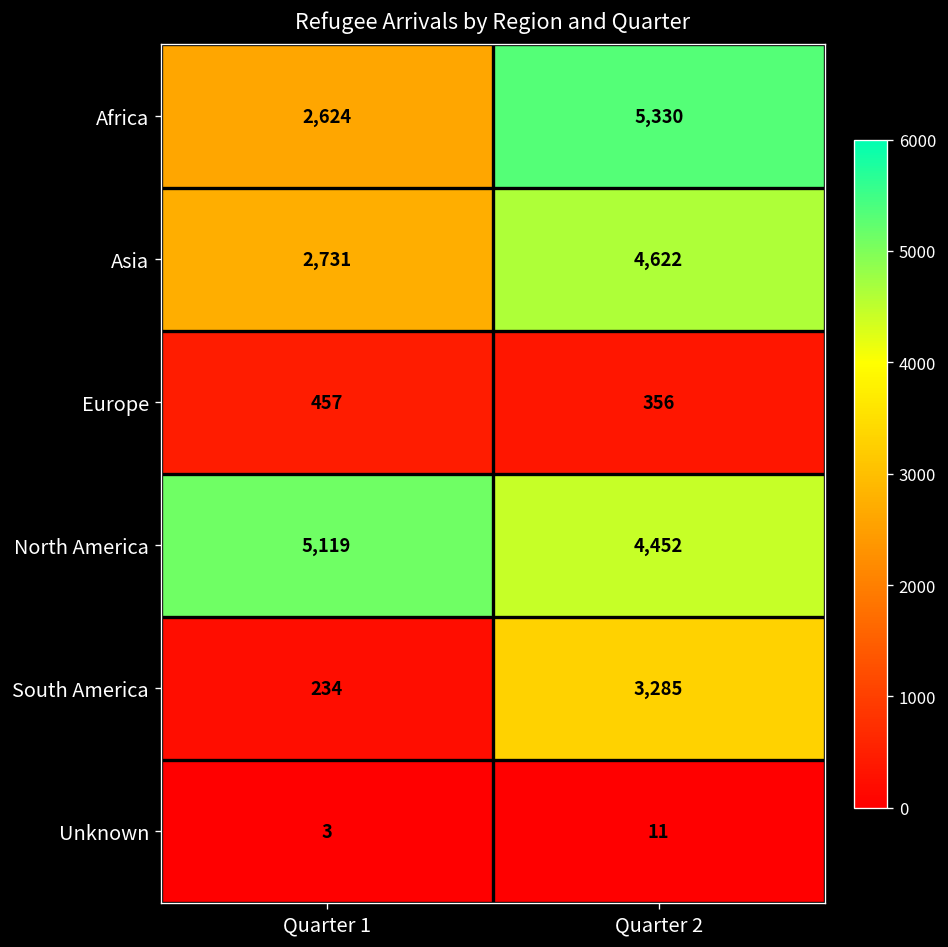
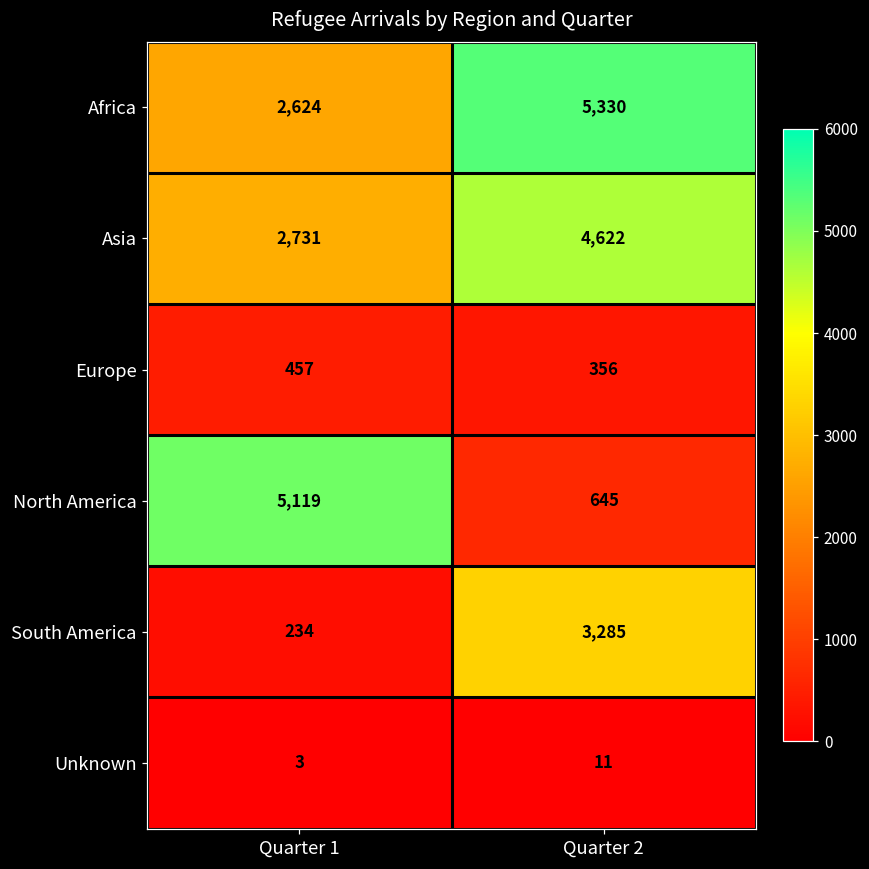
  {
    "Africa": {
      "Quarter 1": "2,624",
      "Quarter 2": "5,330"
    },
    "Asia": {
      "Quarter 1": "2,731",
      "Quarter 2": "4,622"
    },
    "Europe": {
      "Quarter 1": "457",
      "Quarter 2": "356"
    },
    "North America": {
      "Quarter 1": "5,119",
-     "Quarter 2": "4,452"
+     "Quarter 2": "645"
    },
    "South America": {
      "Quarter 1": "234",
      "Quarter 2": "3,285"
    },
    "Unknown": {
      "Quarter 1": "3",
      "Quarter 2": "11"
    }
  }
